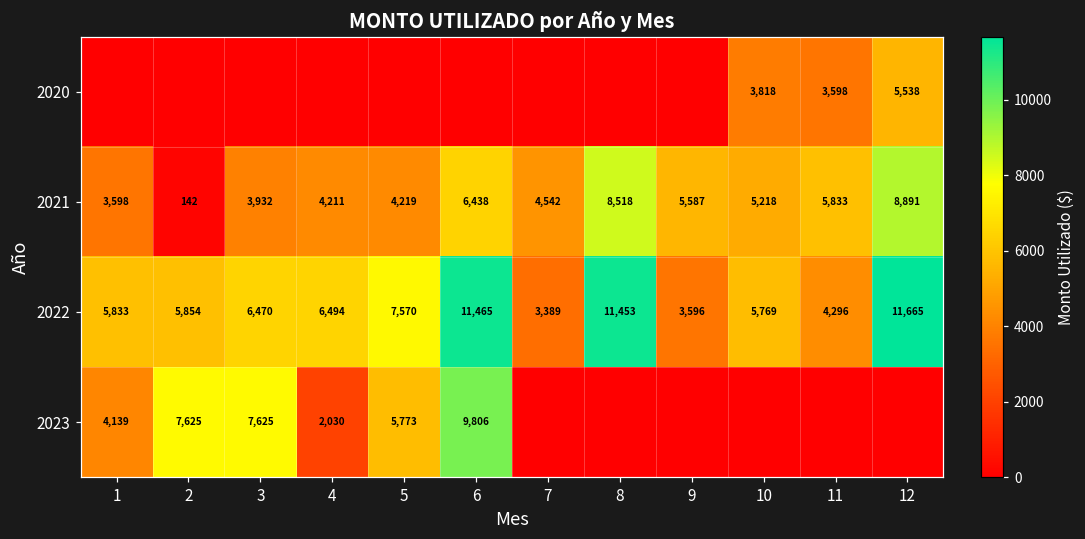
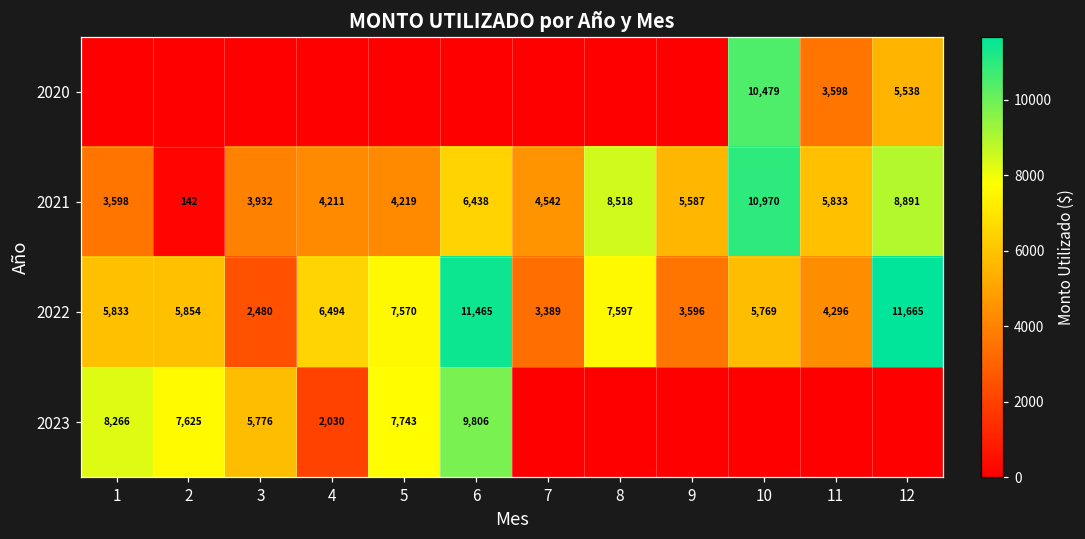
  {
    "2020": {
-     "10": "3,818",
+     "10": "10,479",
      "11": "3,598",
      "12": "5,538"
    },
    "2021": {
      "1": "3,598",
      "2": "142",
      "3": "3,932",
      "4": "4,211",
      "5": "4,219",
      "6": "6,438",
      "7": "4,542",
      "8": "8,518",
      "9": "5,587",
-     "10": "5,218",
+     "10": "10,970",
      "11": "5,833",
      "12": "8,891"
    },
    "2022": {
      "1": "5,833",
      "2": "5,854",
-     "3": "6,470",
+     "3": "2,480",
      "4": "6,494",
      "5": "7,570",
      "6": "11,465",
      "7": "3,389",
-     "8": "11,453",
+     "8": "7,597",
      "9": "3,596",
      "10": "5,769",
      "11": "4,296",
      "12": "11,665"
    },
    "2023": {
-     "1": "4,139",
+     "1": "8,266",
      "2": "7,625",
-     "3": "7,625",
+     "3": "5,776",
      "4": "2,030",
-     "5": "5,773",
+     "5": "7,743",
      "6": "9,806"
    }
  }
